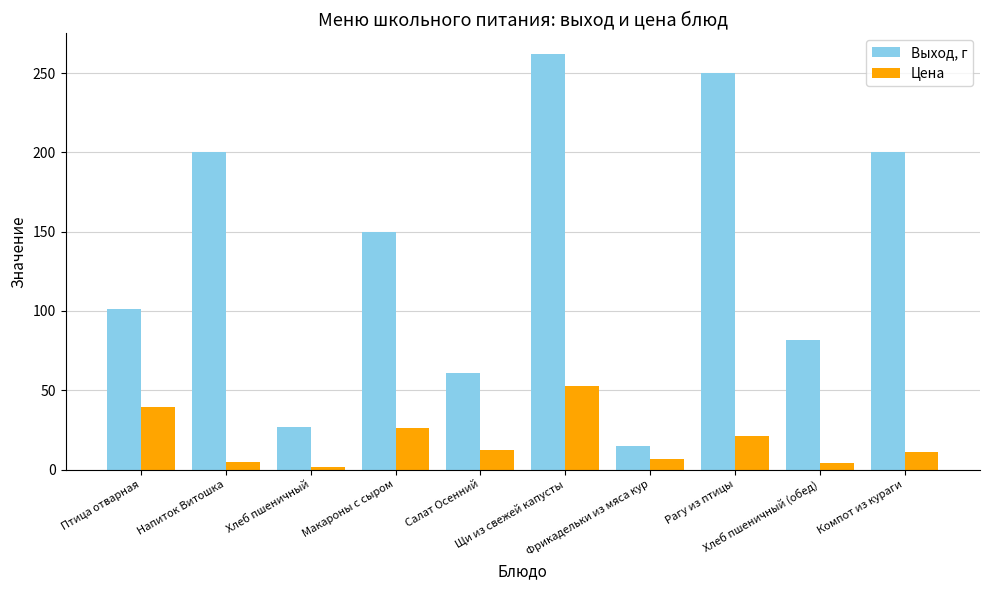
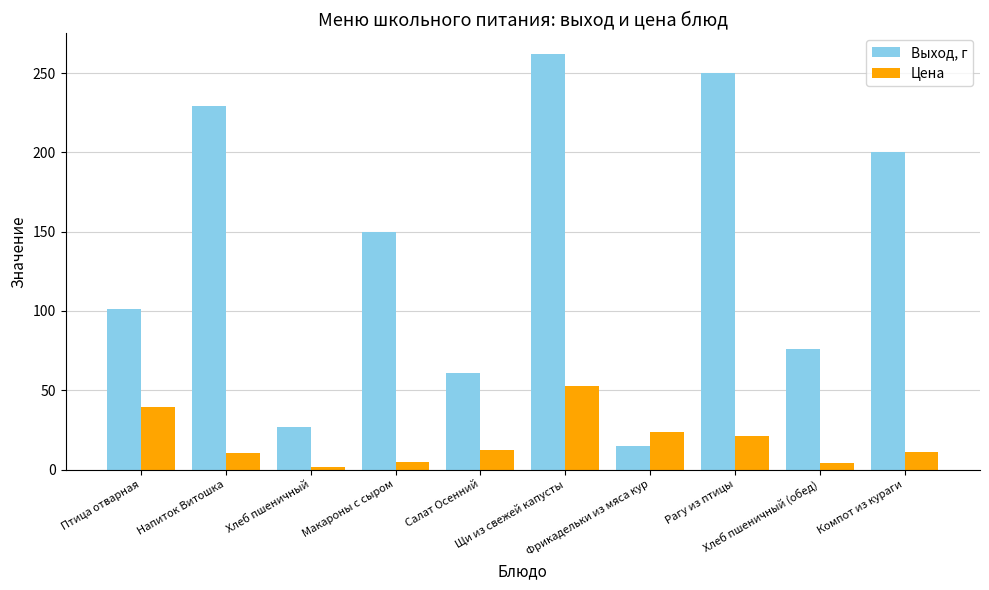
  {
    "Выход, г": {
      "Птица отварная": 101,
-     "Напиток Витошка": 200,
+     "Напиток Витошка": 229,
      "Хлеб пшеничный": 27,
      "Макароны с сыром": 150,
      "Салат Осенний": 61,
      "Щи из свежей капусты": 262,
      "Фрикадельки из мяса кур": 15,
      "Рагу из птицы": 250,
-     "Хлеб пшеничный (обед)": 82,
+     "Хлеб пшеничный (обед)": 76,
      "Компот из кураги": 200
    },
    "Цена": {
      "Птица отварная": 39,
-     "Напиток Витошка": 5,
+     "Напиток Витошка": 11,
      "Хлеб пшеничный": 2,
-     "Макароны с сыром": 26,
+     "Макароны с сыром": 5,
      "Салат Осенний": 12,
      "Щи из свежей капусты": 53,
-     "Фрикадельки из мяса кур": 6,
+     "Фрикадельки из мяса кур": 23,
      "Рагу из птицы": 21,
      "Хлеб пшеничный (обед)": 4,
      "Компот из кураги": 11
    }
  }
